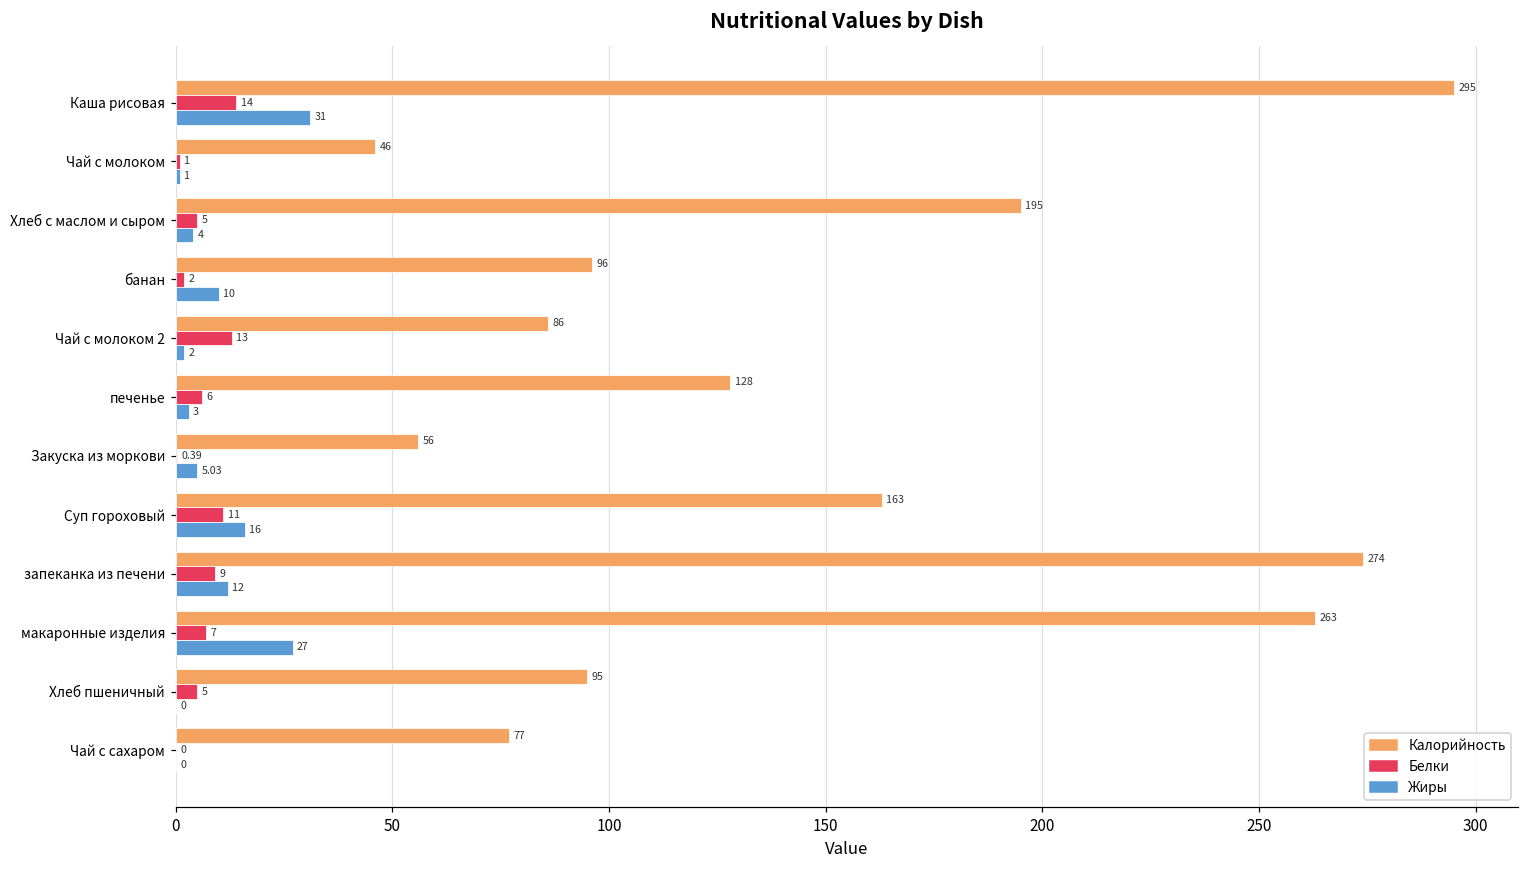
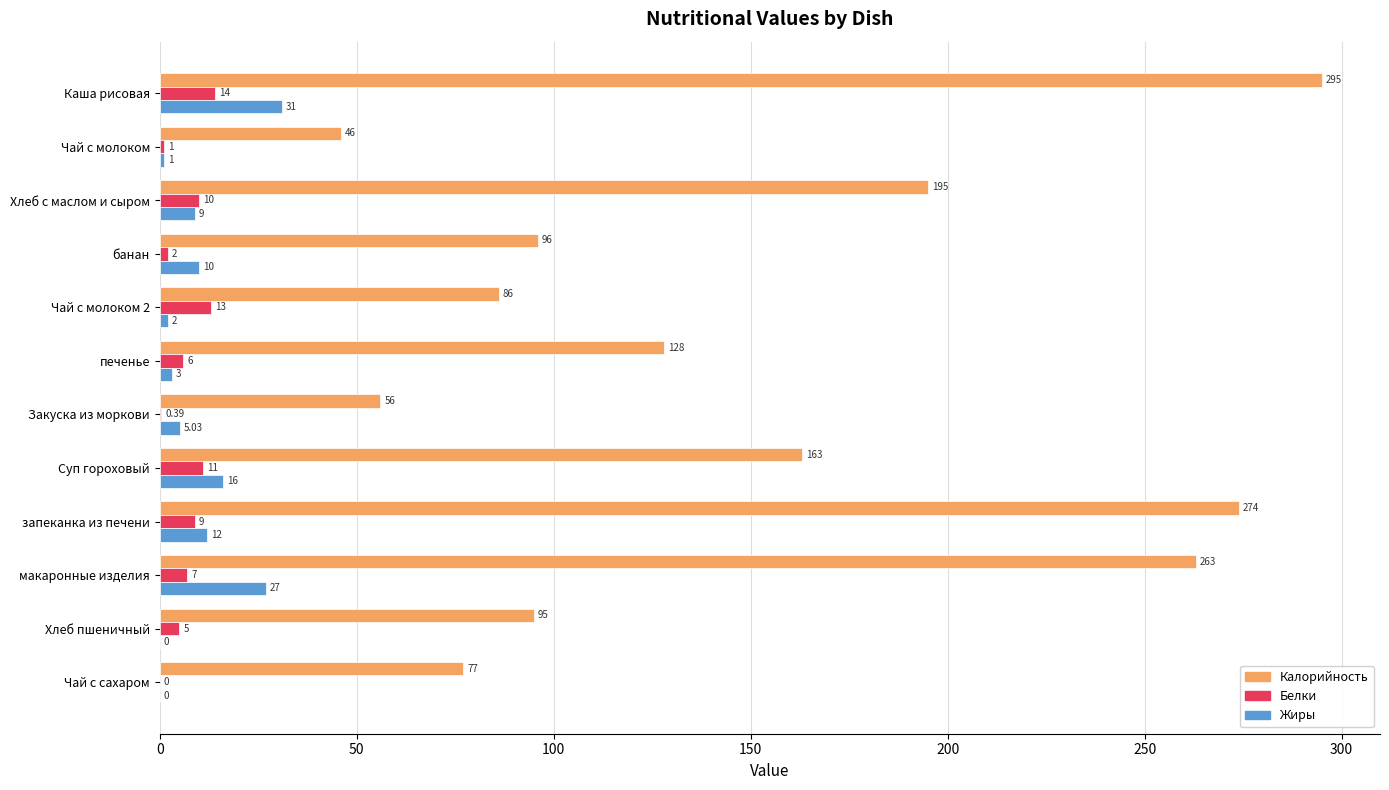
  {
    "Калорийность": {
      "Каша рисовая": 295,
      "Чай с молоком": 46,
      "Хлеб с маслом и сыром": 195,
      "банан": 96,
      "Чай с молоком 2": 86,
      "печенье": 128,
      "Закуска из моркови": 56,
      "Суп гороховый": 163,
      "запеканка из печени": 274,
      "макаронные изделия": 263,
      "Хлеб пшеничный": 95,
      "Чай с сахаром": 77
    },
    "Белки": {
      "Каша рисовая": 14,
      "Чай с молоком": 1,
-     "Хлеб с маслом и сыром": 5,
+     "Хлеб с маслом и сыром": 10,
      "банан": 2,
      "Чай с молоком 2": 13,
      "печенье": 6,
      "Закуска из моркови": 0.39,
      "Суп гороховый": 11,
      "запеканка из печени": 9,
      "макаронные изделия": 7,
      "Хлеб пшеничный": 5,
      "Чай с сахаром": 0
    },
    "Жиры": {
      "Каша рисовая": 31,
      "Чай с молоком": 1,
-     "Хлеб с маслом и сыром": 4,
+     "Хлеб с маслом и сыром": 9,
      "банан": 10,
      "Чай с молоком 2": 2,
      "печенье": 3,
      "Закуска из моркови": 5.03,
      "Суп гороховый": 16,
      "запеканка из печени": 12,
      "макаронные изделия": 27,
      "Хлеб пшеничный": 0,
      "Чай с сахаром": 0
    }
  }
